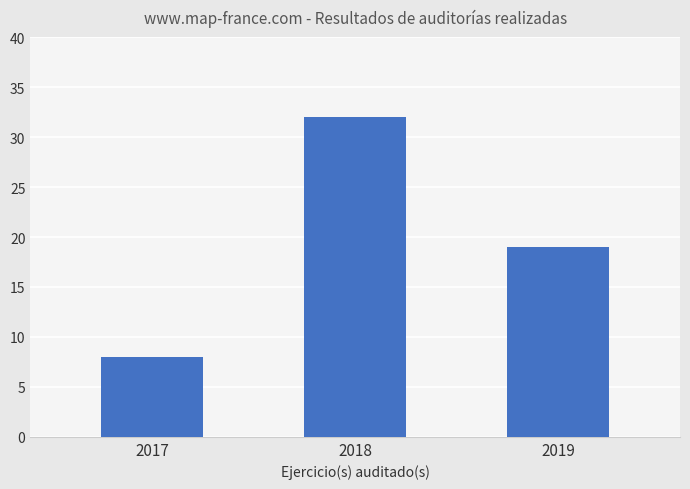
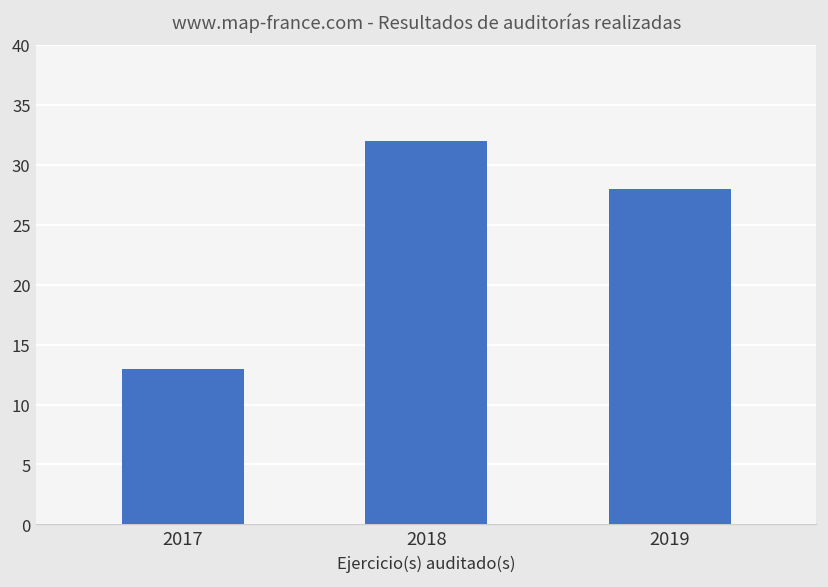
  {
-   "2017": 8,
+   "2017": 13,
    "2018": 32,
-   "2019": 19
+   "2019": 28
  }
